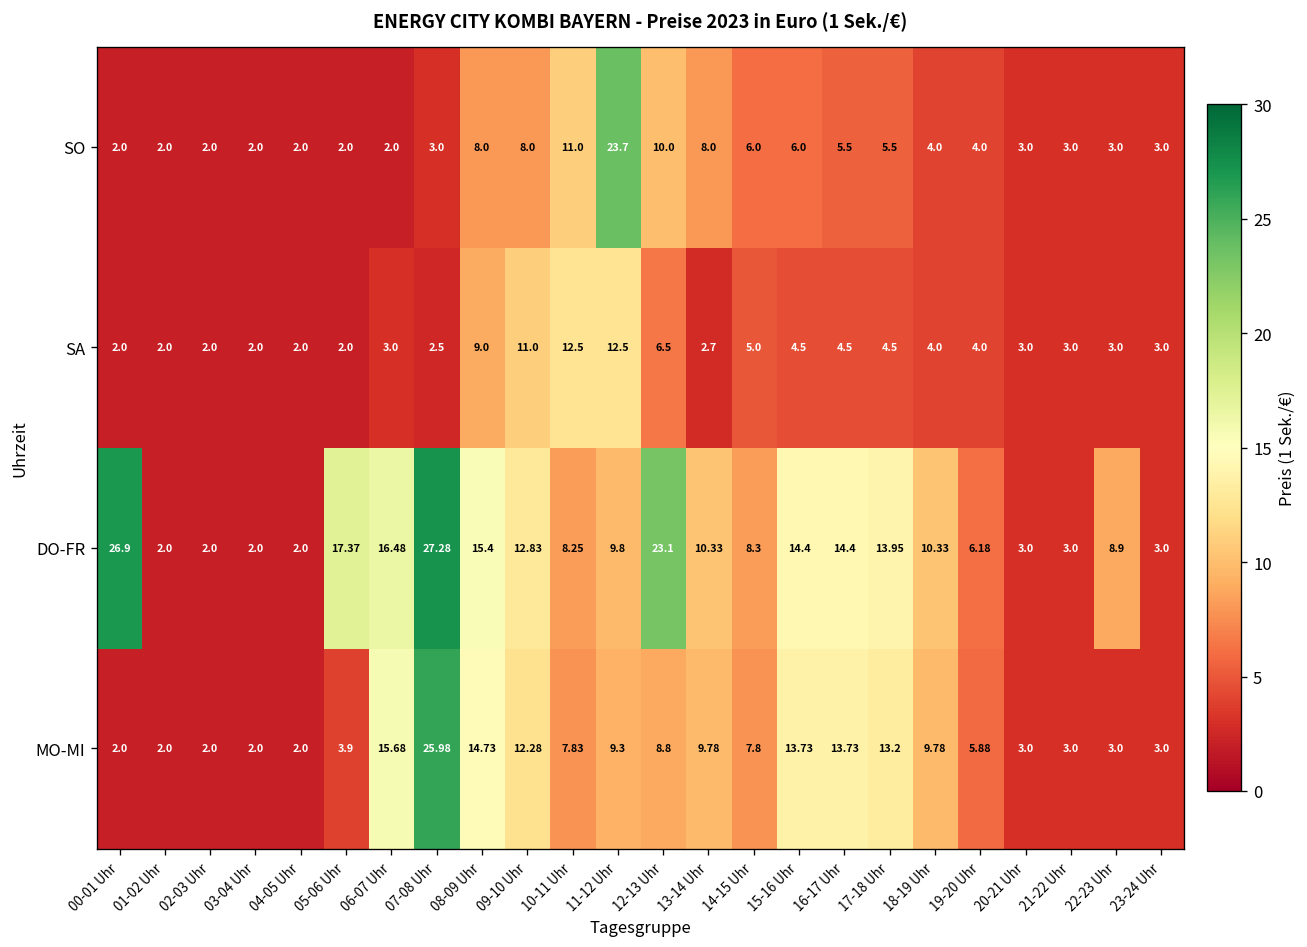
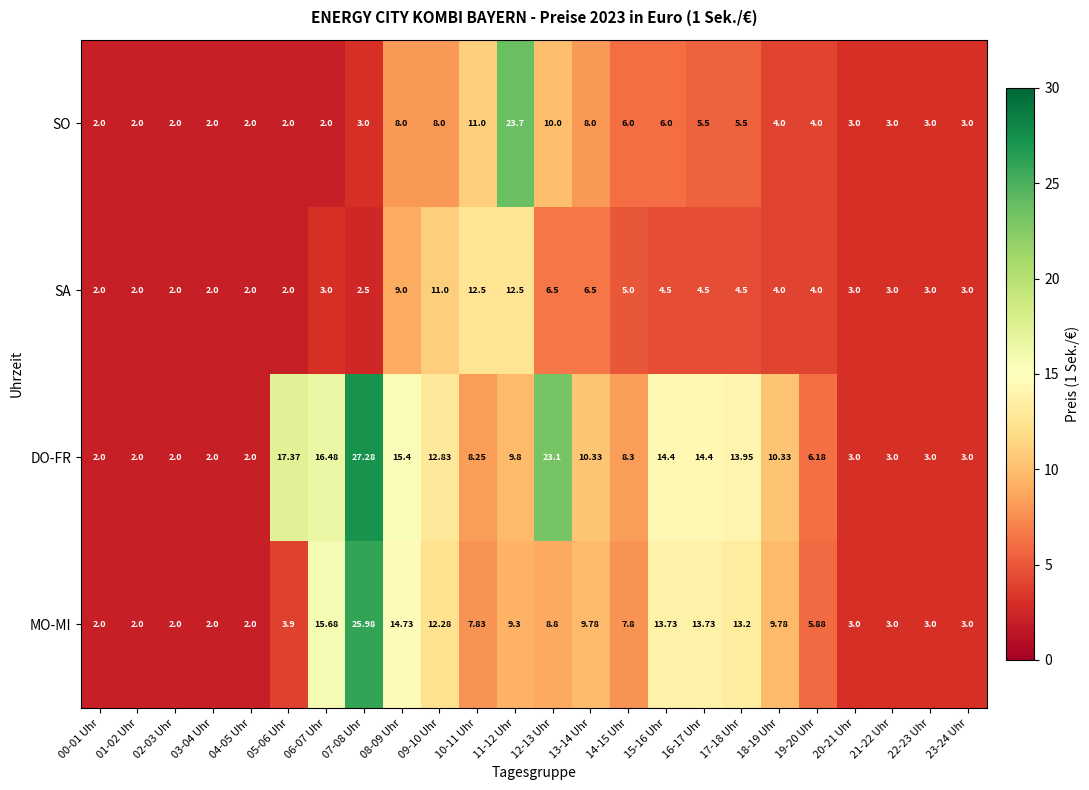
  {
    "SO": {
      "00-01 Uhr": 2.0,
      "01-02 Uhr": 2.0,
      "02-03 Uhr": 2.0,
      "03-04 Uhr": 2.0,
      "04-05 Uhr": 2.0,
      "05-06 Uhr": 2.0,
      "06-07 Uhr": 2.0,
      "07-08 Uhr": 3.0,
      "08-09 Uhr": 8.0,
      "09-10 Uhr": 8.0,
      "10-11 Uhr": 11.0,
      "11-12 Uhr": 23.7,
      "12-13 Uhr": 10.0,
      "13-14 Uhr": 8.0,
      "14-15 Uhr": 6.0,
      "15-16 Uhr": 6.0,
      "16-17 Uhr": 5.5,
      "17-18 Uhr": 5.5,
      "18-19 Uhr": 4.0,
      "19-20 Uhr": 4.0,
      "20-21 Uhr": 3.0,
      "21-22 Uhr": 3.0,
      "22-23 Uhr": 3.0,
      "23-24 Uhr": 3.0
    },
    "SA": {
      "00-01 Uhr": 2.0,
      "01-02 Uhr": 2.0,
      "02-03 Uhr": 2.0,
      "03-04 Uhr": 2.0,
      "04-05 Uhr": 2.0,
      "05-06 Uhr": 2.0,
      "06-07 Uhr": 3.0,
      "07-08 Uhr": 2.5,
      "08-09 Uhr": 9.0,
      "09-10 Uhr": 11.0,
      "10-11 Uhr": 12.5,
      "11-12 Uhr": 12.5,
      "12-13 Uhr": 6.5,
-     "13-14 Uhr": 2.7,
+     "13-14 Uhr": 6.5,
      "14-15 Uhr": 5.0,
      "15-16 Uhr": 4.5,
      "16-17 Uhr": 4.5,
      "17-18 Uhr": 4.5,
      "18-19 Uhr": 4.0,
      "19-20 Uhr": 4.0,
      "20-21 Uhr": 3.0,
      "21-22 Uhr": 3.0,
      "22-23 Uhr": 3.0,
      "23-24 Uhr": 3.0
    },
    "DO-FR": {
-     "00-01 Uhr": 26.9,
+     "00-01 Uhr": 2.0,
      "01-02 Uhr": 2.0,
      "02-03 Uhr": 2.0,
      "03-04 Uhr": 2.0,
      "04-05 Uhr": 2.0,
      "05-06 Uhr": 17.37,
      "06-07 Uhr": 16.48,
      "07-08 Uhr": 27.28,
      "08-09 Uhr": 15.4,
      "09-10 Uhr": 12.83,
      "10-11 Uhr": 8.25,
      "11-12 Uhr": 9.8,
      "12-13 Uhr": 23.1,
      "13-14 Uhr": 10.33,
      "14-15 Uhr": 8.3,
      "15-16 Uhr": 14.4,
      "16-17 Uhr": 14.4,
      "17-18 Uhr": 13.95,
      "18-19 Uhr": 10.33,
      "19-20 Uhr": 6.18,
      "20-21 Uhr": 3.0,
      "21-22 Uhr": 3.0,
-     "22-23 Uhr": 8.9,
+     "22-23 Uhr": 3.0,
      "23-24 Uhr": 3.0
    },
    "MO-MI": {
      "00-01 Uhr": 2.0,
      "01-02 Uhr": 2.0,
      "02-03 Uhr": 2.0,
      "03-04 Uhr": 2.0,
      "04-05 Uhr": 2.0,
      "05-06 Uhr": 3.9,
      "06-07 Uhr": 15.68,
      "07-08 Uhr": 25.98,
      "08-09 Uhr": 14.73,
      "09-10 Uhr": 12.28,
      "10-11 Uhr": 7.83,
      "11-12 Uhr": 9.3,
      "12-13 Uhr": 8.8,
      "13-14 Uhr": 9.78,
      "14-15 Uhr": 7.8,
      "15-16 Uhr": 13.73,
      "16-17 Uhr": 13.73,
      "17-18 Uhr": 13.2,
      "18-19 Uhr": 9.78,
      "19-20 Uhr": 5.88,
      "20-21 Uhr": 3.0,
      "21-22 Uhr": 3.0,
      "22-23 Uhr": 3.0,
      "23-24 Uhr": 3.0
    }
  }
